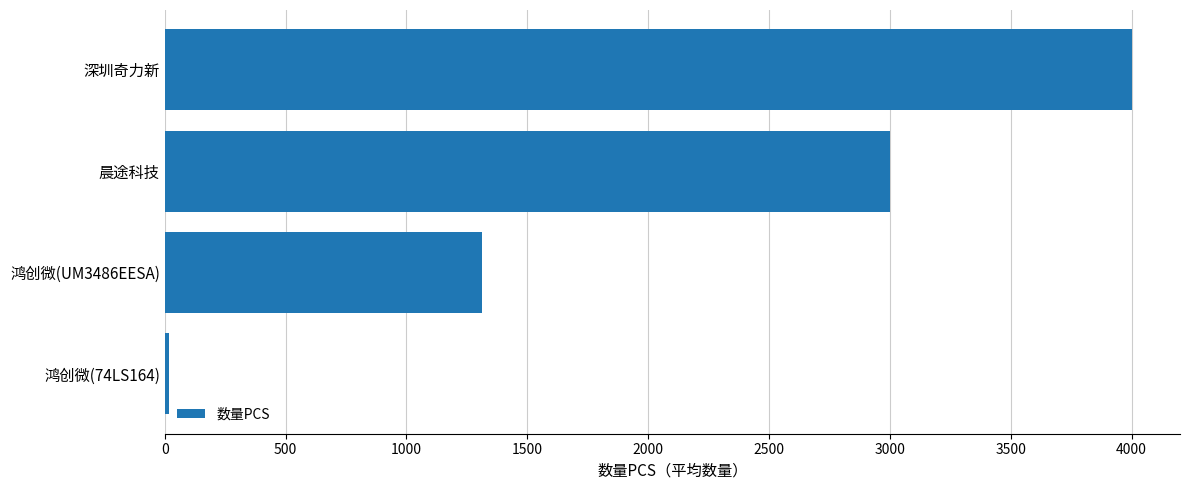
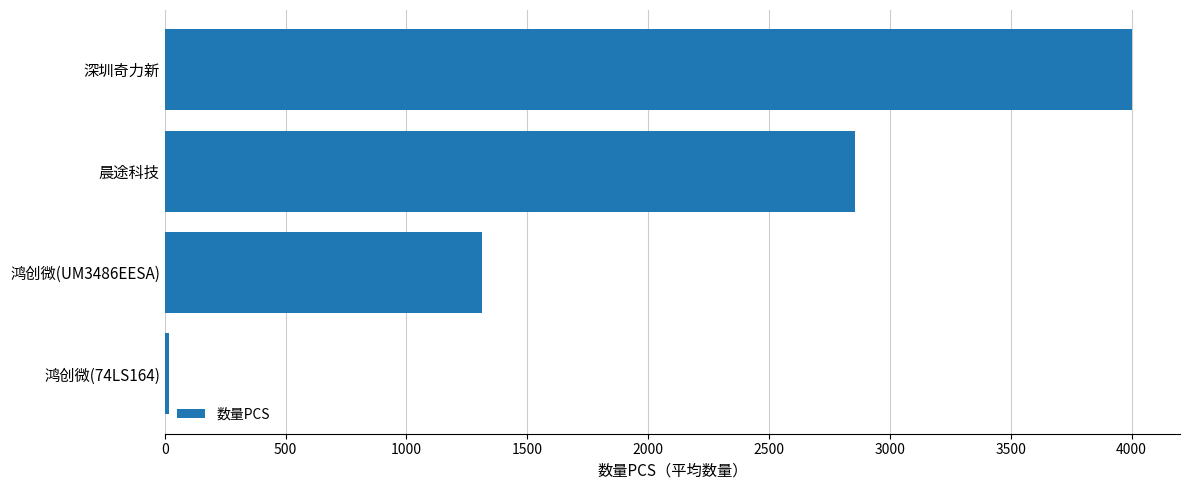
  {
    "深圳奇力新": 4000,
-   "晨途科技": 3000,
+   "晨途科技": 2860,
    "鸿创微(UM3486EESA)": 1310,
    "鸿创微(74LS164)": 20
  }
